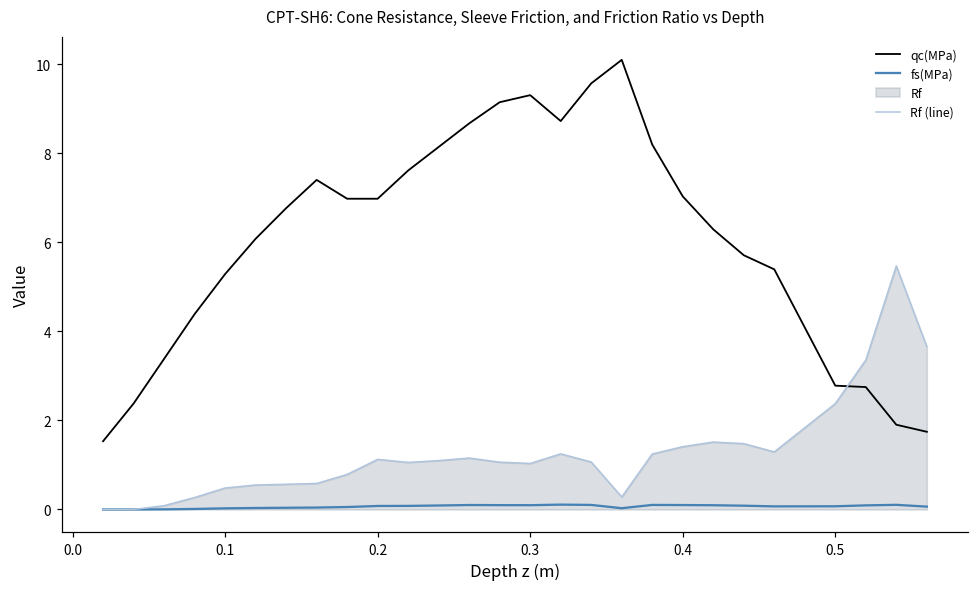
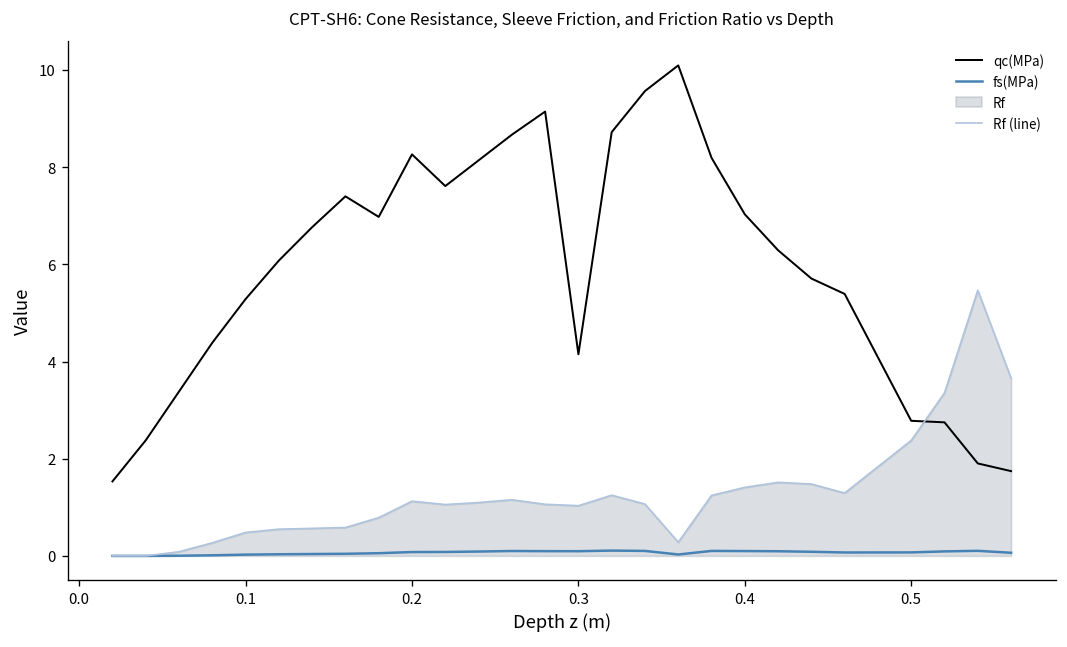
  {
    "qc(MPa)": {
      "0.1": 5.3,
-     "0.2": 7.0,
-     "0.3": 9.3,
+     "0.2": 8.3,
+     "0.3": 4.1,
      "0.4": 7.0,
      "0.5": 2.8
    }
  }
